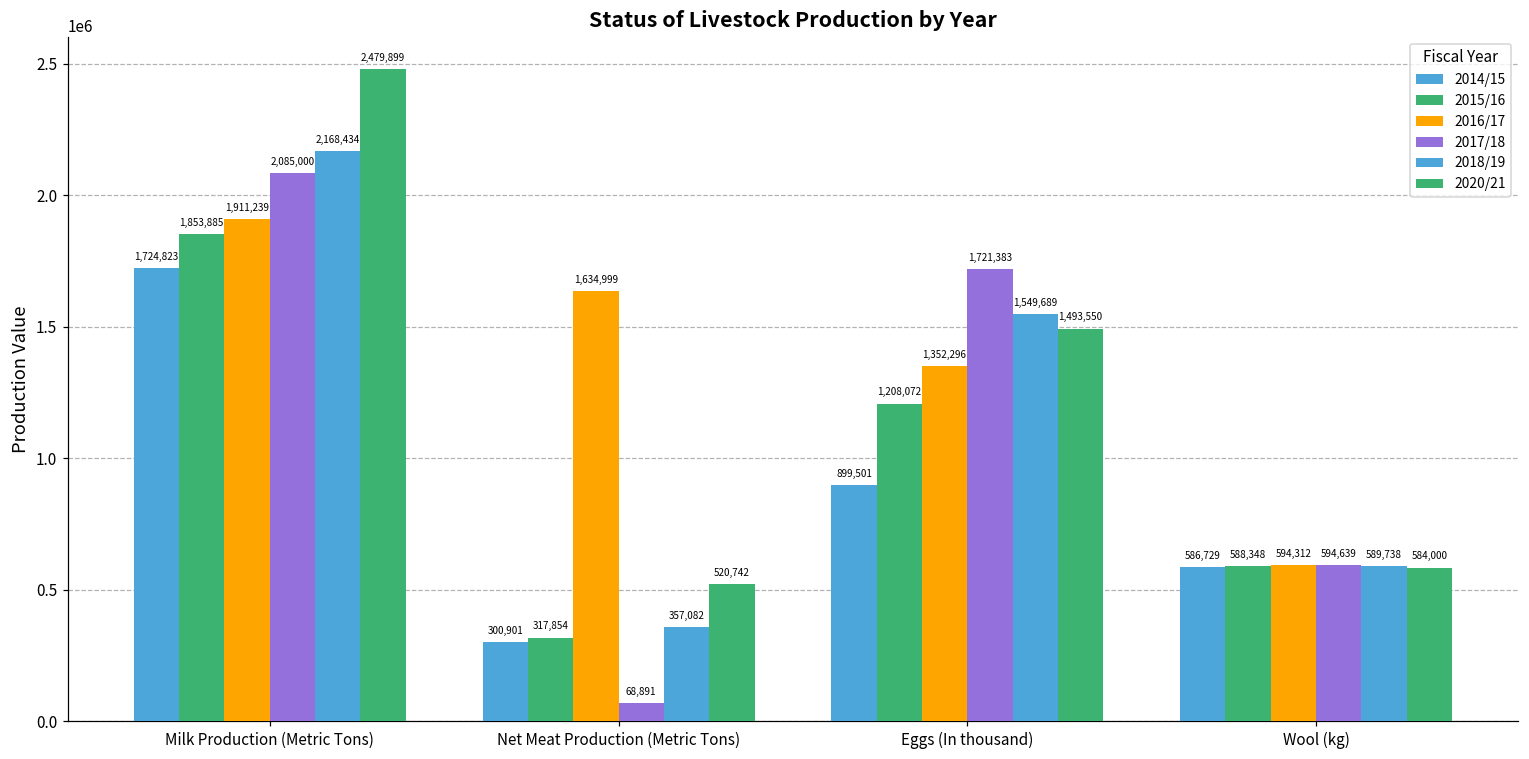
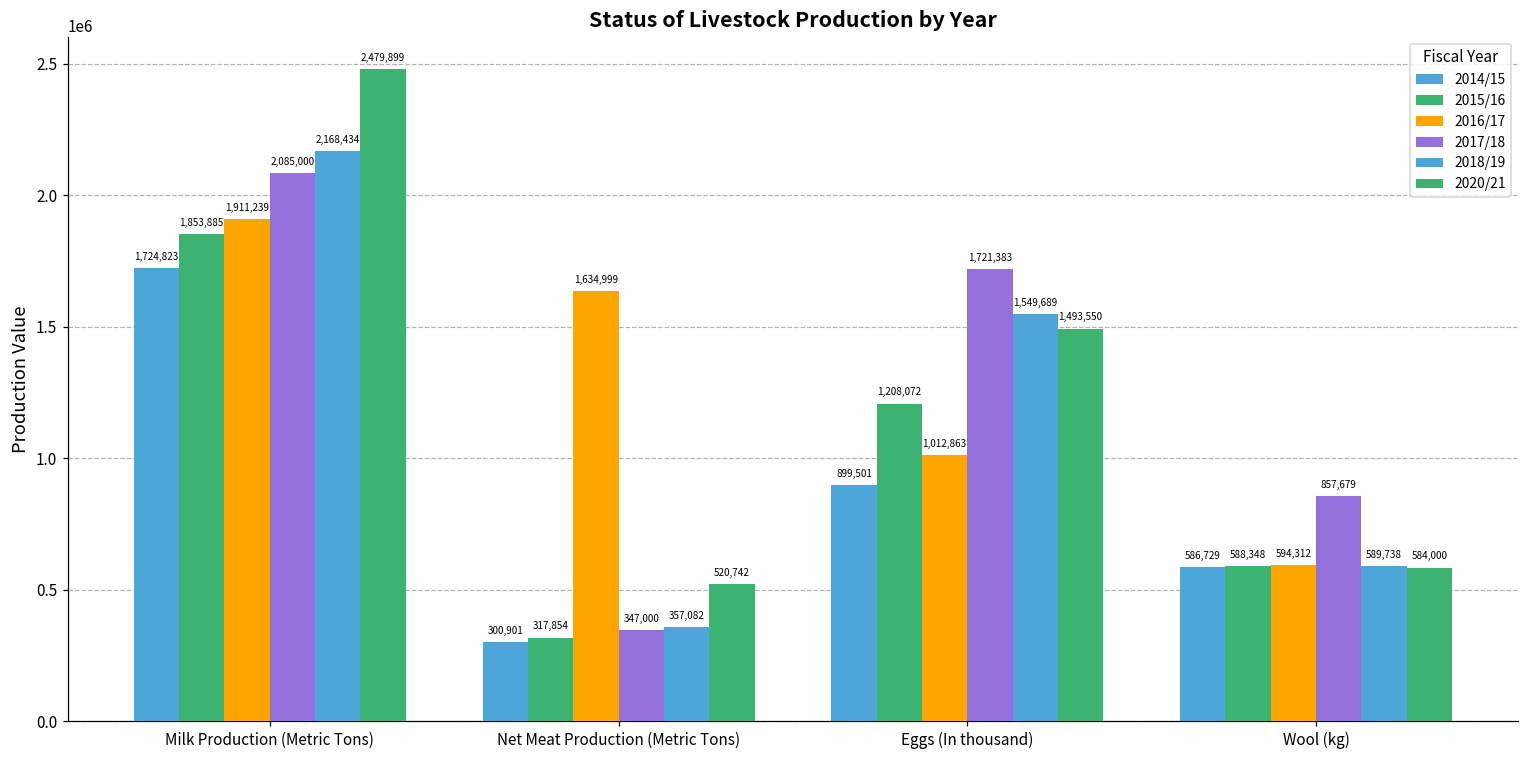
  {
    "2016/17": {
      "Milk Production (Metric Tons)": "1,911,239",
      "Net Meat Production (Metric Tons)": "1,634,999",
-     "Eggs (In thousand)": "1,352,296",
+     "Eggs (In thousand)": "1,012,863",
      "Wool (kg)": "594,312"
    },
    "2017/18": {
      "Milk Production (Metric Tons)": "2,085,000",
-     "Net Meat Production (Metric Tons)": "68,891",
+     "Net Meat Production (Metric Tons)": "347,000",
      "Eggs (In thousand)": "1,721,383",
-     "Wool (kg)": "594,639"
+     "Wool (kg)": "857,679"
    }
  }
